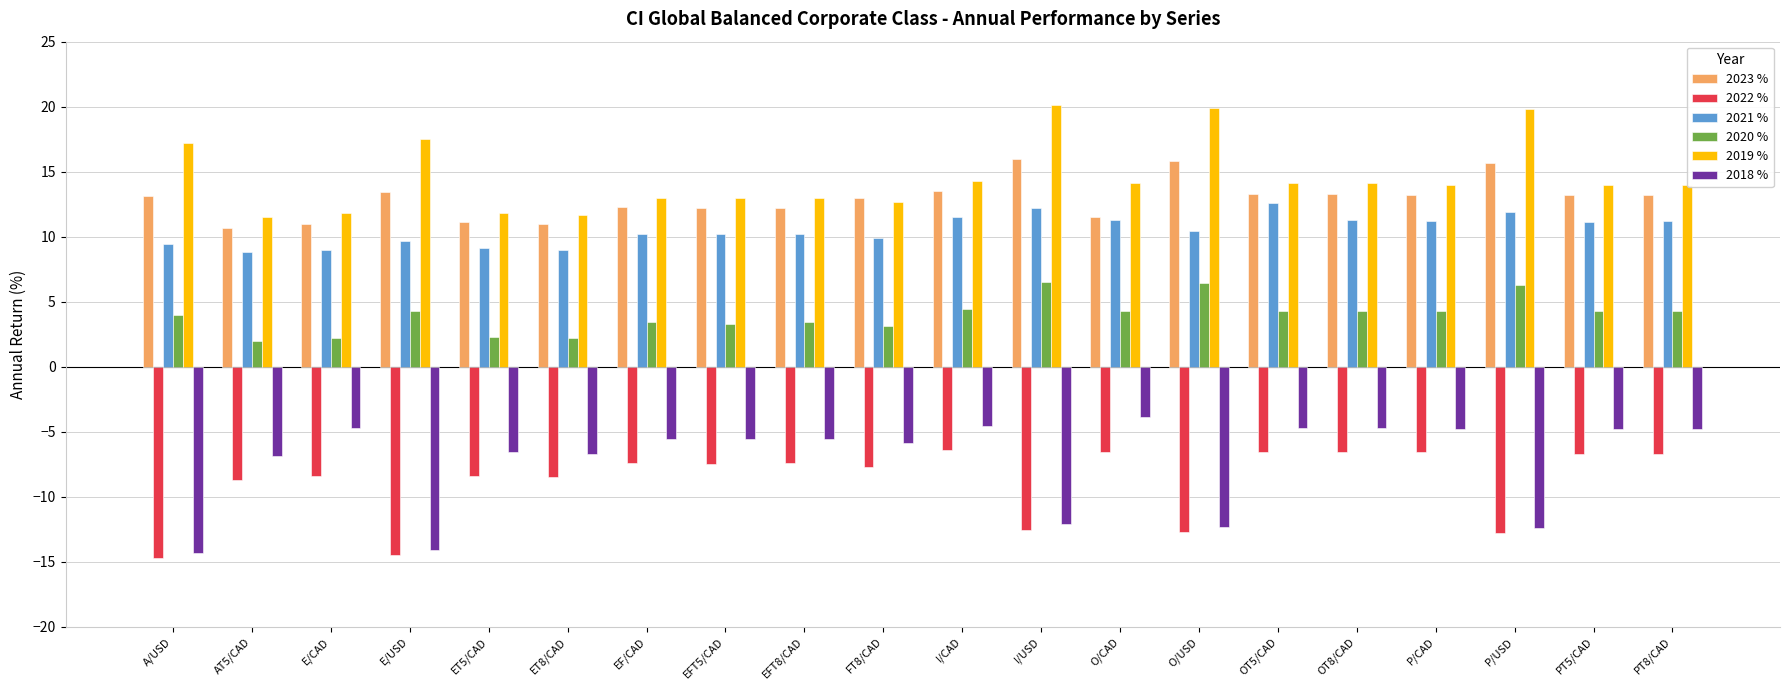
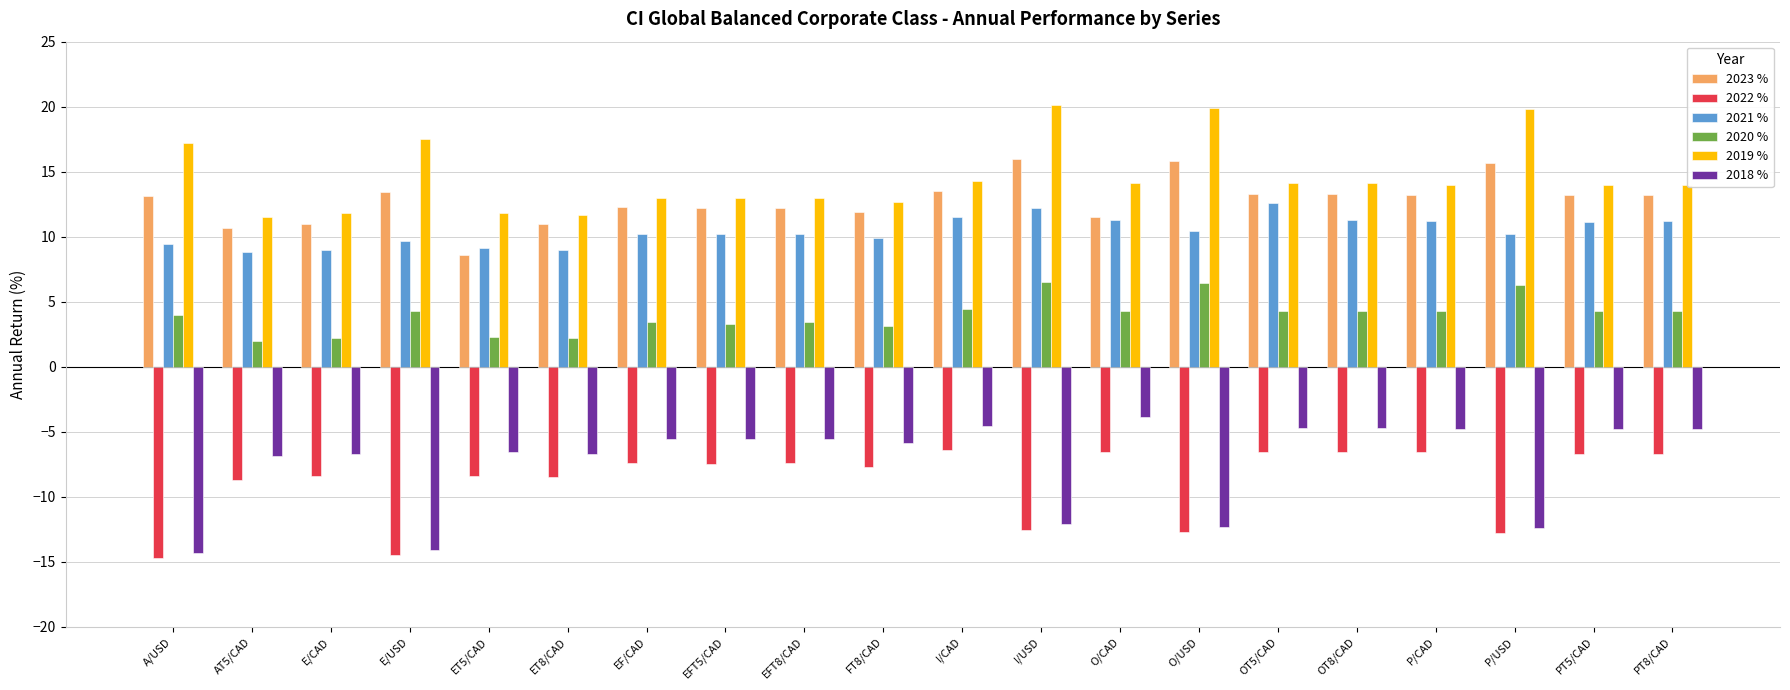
  {
    "2023 %": {
      "A/USD": 13.1,
      "AT5/CAD": 10.7,
      "E/CAD": 11.0,
      "E/USD": 13.4,
-     "ET5/CAD": 11.1,
+     "ET5/CAD": 8.6,
      "ET8/CAD": 11.0,
      "EF/CAD": 12.3,
      "EFT5/CAD": 12.2,
      "EFT8/CAD": 12.2,
-     "FT8/CAD": 13.0,
+     "FT8/CAD": 11.9,
      "I/CAD": 13.5,
      "I/USD": 16.0,
      "O/CAD": 11.5,
      "O/USD": 15.8,
      "OT5/CAD": 13.3,
      "OT8/CAD": 13.3,
      "P/CAD": 13.2,
      "P/USD": 15.7,
      "PT5/CAD": 13.2,
      "PT8/CAD": 13.2
    },
    "2022 %": {
      "A/USD": -14.7,
      "AT5/CAD": -8.7,
      "E/CAD": -8.4,
      "E/USD": -14.5,
      "ET5/CAD": -8.4,
      "ET8/CAD": -8.5,
      "EF/CAD": -7.4,
      "EFT5/CAD": -7.5,
      "EFT8/CAD": -7.4,
      "FT8/CAD": -7.7,
      "I/CAD": -6.4,
      "I/USD": -12.6,
      "O/CAD": -6.6,
      "O/USD": -12.7,
      "OT5/CAD": -6.6,
      "OT8/CAD": -6.6,
      "P/CAD": -6.6,
      "P/USD": -12.8,
      "PT5/CAD": -6.7,
      "PT8/CAD": -6.7
    },
    "2021 %": {
      "A/USD": 9.4,
      "AT5/CAD": 8.8,
      "E/CAD": 9.0,
      "E/USD": 9.7,
      "ET5/CAD": 9.1,
      "ET8/CAD": 9.0,
      "EF/CAD": 10.2,
      "EFT5/CAD": 10.2,
      "EFT8/CAD": 10.2,
      "FT8/CAD": 9.9,
      "I/CAD": 11.5,
      "I/USD": 12.2,
      "O/CAD": 11.3,
      "O/USD": 10.4,
      "OT5/CAD": 12.6,
      "OT8/CAD": 11.3,
      "P/CAD": 11.2,
-     "P/USD": 11.9,
+     "P/USD": 10.2,
      "PT5/CAD": 11.1,
      "PT8/CAD": 11.2
    },
    "2020 %": {
      "A/USD": 4.0,
      "AT5/CAD": 2.0,
      "E/CAD": 2.2,
      "E/USD": 4.3,
      "ET5/CAD": 2.3,
      "ET8/CAD": 2.2,
      "EF/CAD": 3.4,
      "EFT5/CAD": 3.3,
      "EFT8/CAD": 3.4,
      "FT8/CAD": 3.1,
      "I/CAD": 4.4,
      "I/USD": 6.5,
      "O/CAD": 4.3,
      "O/USD": 6.4,
      "OT5/CAD": 4.3,
      "OT8/CAD": 4.3,
      "P/CAD": 4.3,
      "P/USD": 6.3,
      "PT5/CAD": 4.3,
      "PT8/CAD": 4.3
    },
    "2019 %": {
      "A/USD": 17.2,
      "AT5/CAD": 11.5,
      "E/CAD": 11.8,
      "E/USD": 17.5,
      "ET5/CAD": 11.8,
      "ET8/CAD": 11.7,
      "EF/CAD": 13.0,
      "EFT5/CAD": 13.0,
      "EFT8/CAD": 13.0,
      "FT8/CAD": 12.7,
      "I/CAD": 14.3,
      "I/USD": 20.1,
      "O/CAD": 14.1,
      "O/USD": 19.9,
      "OT5/CAD": 14.1,
      "OT8/CAD": 14.1,
      "P/CAD": 14.0,
      "P/USD": 19.8,
      "PT5/CAD": 14.0
    },
    "2018 %": {
      "A/USD": -14.3,
      "AT5/CAD": -6.9,
-     "E/CAD": -4.7,
+     "E/CAD": -6.7,
      "E/USD": -14.1,
      "ET5/CAD": -6.6,
      "ET8/CAD": -6.7,
      "EF/CAD": -5.6,
      "EFT5/CAD": -5.6,
      "EFT8/CAD": -5.6,
      "FT8/CAD": -5.9,
      "I/CAD": -4.6,
      "I/USD": -12.1,
      "O/CAD": -3.9,
      "O/USD": -12.3,
      "OT5/CAD": -4.7,
      "OT8/CAD": -4.7,
      "P/CAD": -4.8,
      "P/USD": -12.4,
      "PT5/CAD": -4.8,
      "PT8/CAD": -4.8
    }
  }
